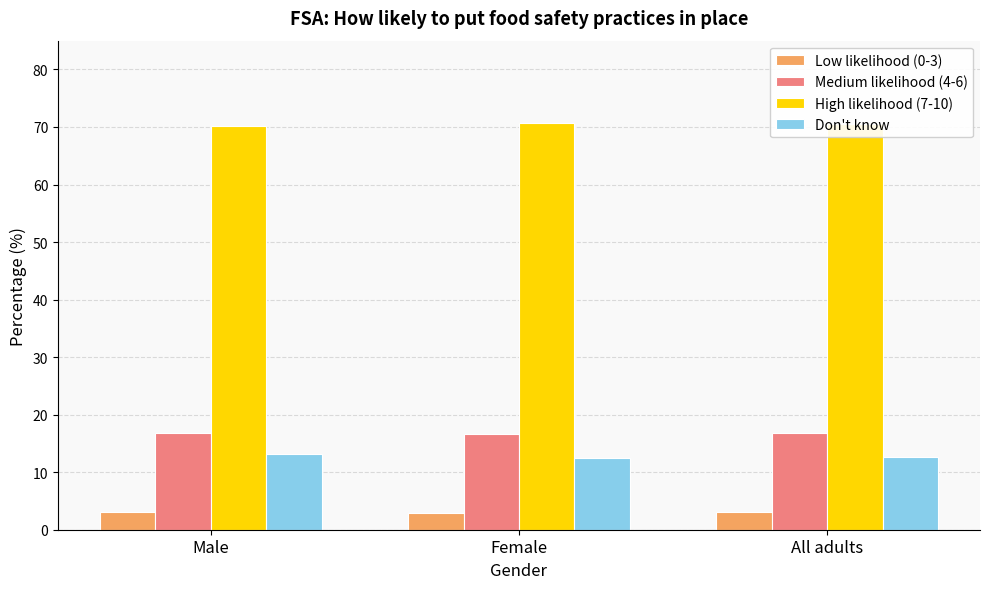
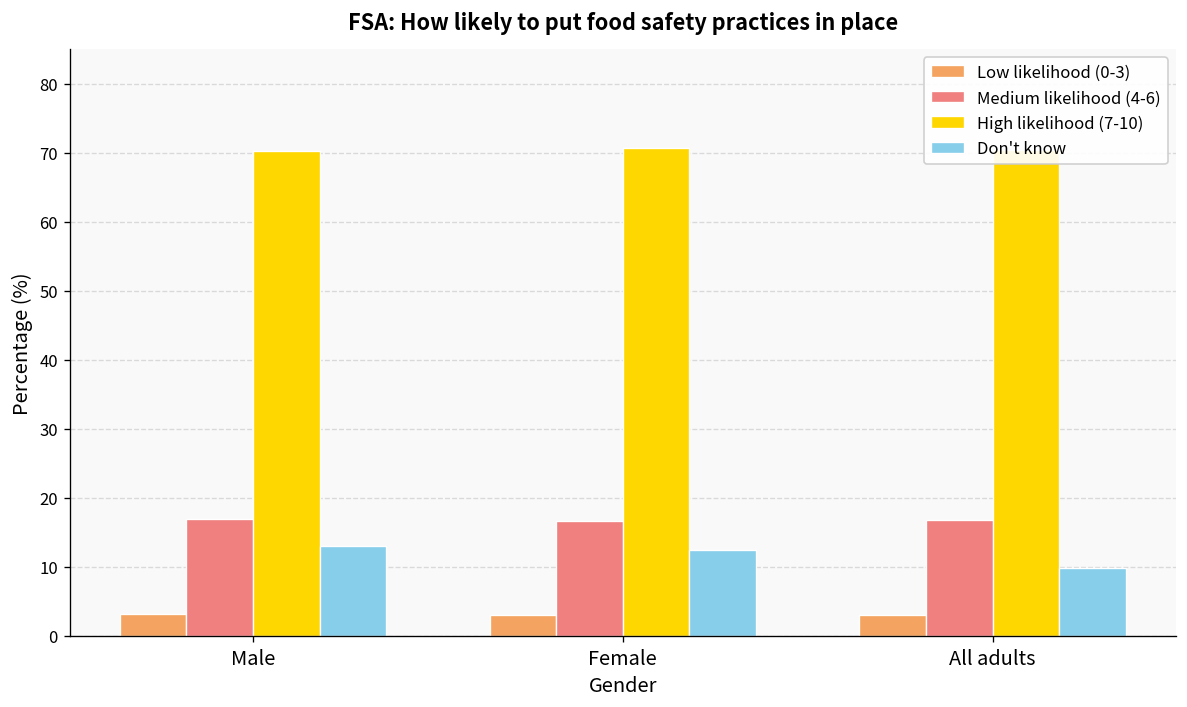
  {
    "High likelihood (7-10)": {
      "Male": 70,
      "Female": 71
    },
    "Don't know": {
      "Male": 13,
      "Female": 12,
-     "All adults": 13
+     "All adults": 10
    }
  }
